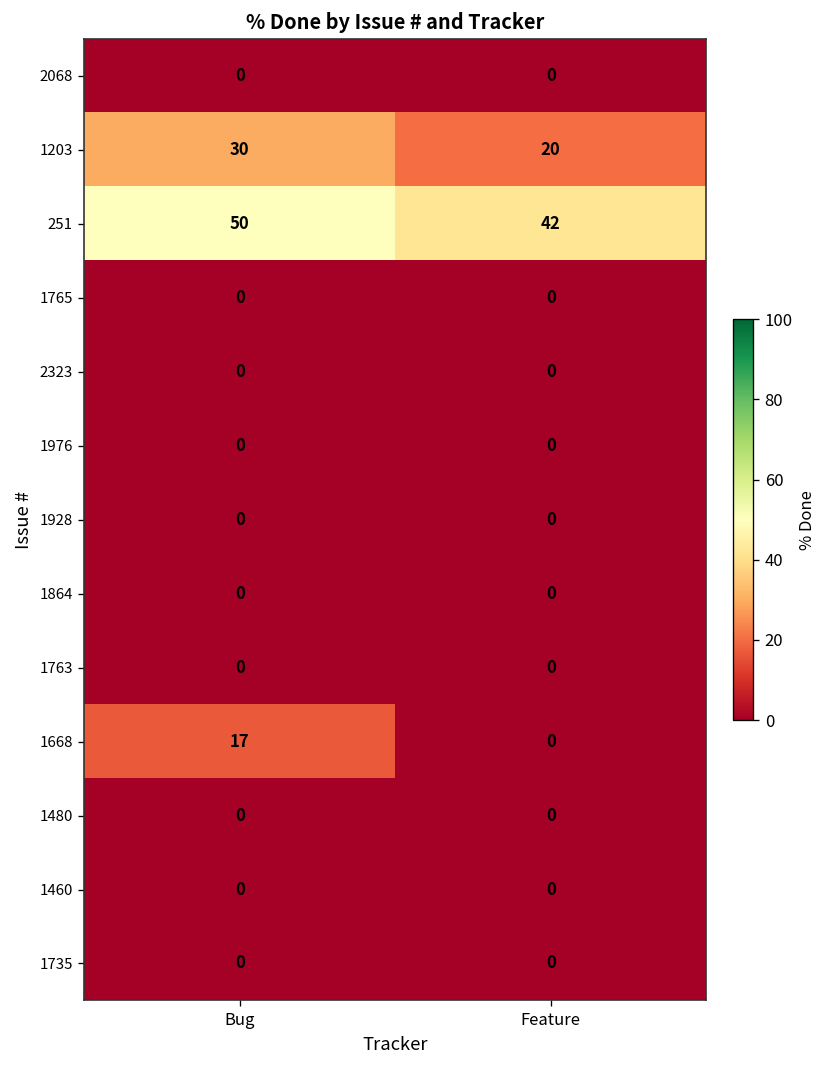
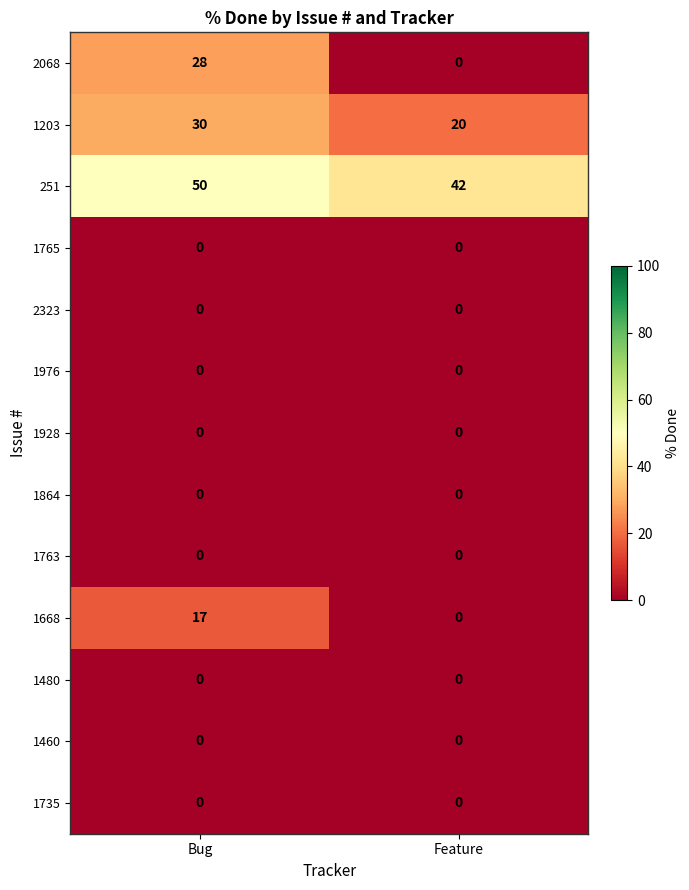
  {
    "2068": {
-     "Bug": 0,
+     "Bug": 28,
      "Feature": 0
    },
    "1203": {
      "Bug": 30,
      "Feature": 20
    },
    "251": {
      "Bug": 50,
      "Feature": 42
    },
    "1765": {
      "Bug": 0,
      "Feature": 0
    },
    "2323": {
      "Bug": 0,
      "Feature": 0
    },
    "1976": {
      "Bug": 0,
      "Feature": 0
    },
    "1928": {
      "Bug": 0,
      "Feature": 0
    },
    "1864": {
      "Bug": 0,
      "Feature": 0
    },
    "1763": {
      "Bug": 0,
      "Feature": 0
    },
    "1668": {
      "Bug": 17,
      "Feature": 0
    },
    "1480": {
      "Bug": 0,
      "Feature": 0
    },
    "1460": {
      "Bug": 0,
      "Feature": 0
    },
    "1735": {
      "Bug": 0,
      "Feature": 0
    }
  }
